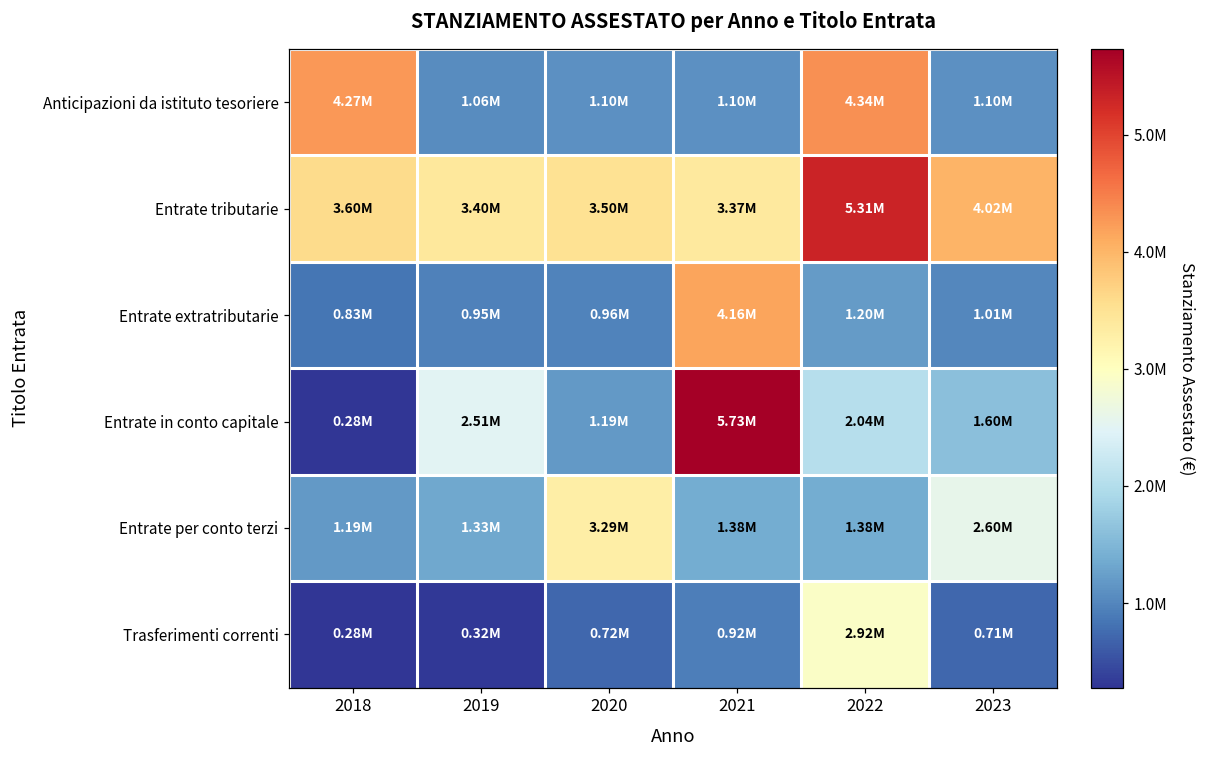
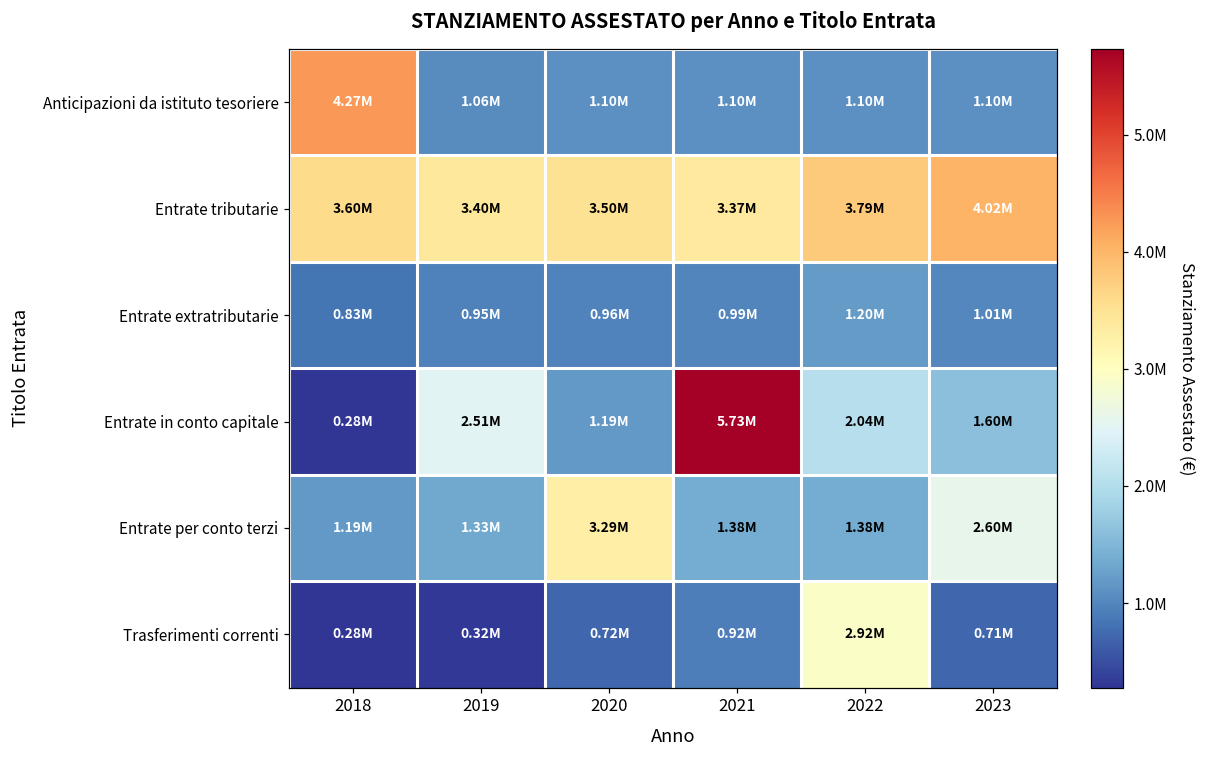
  {
    "Anticipazioni da istituto tesoriere": {
      "2018": "4.27M",
      "2019": "1.06M",
      "2020": "1.10M",
      "2021": "1.10M",
-     "2022": "4.34M",
+     "2022": "1.10M",
      "2023": "1.10M"
    },
    "Entrate tributarie": {
      "2018": "3.60M",
      "2019": "3.40M",
      "2020": "3.50M",
      "2021": "3.37M",
-     "2022": "5.31M",
+     "2022": "3.79M",
      "2023": "4.02M"
    },
    "Entrate extratributarie": {
      "2018": "0.83M",
      "2019": "0.95M",
      "2020": "0.96M",
-     "2021": "4.16M",
+     "2021": "0.99M",
      "2022": "1.20M",
      "2023": "1.01M"
    },
    "Entrate in conto capitale": {
      "2018": "0.28M",
      "2019": "2.51M",
      "2020": "1.19M",
      "2021": "5.73M",
      "2022": "2.04M",
      "2023": "1.60M"
    },
    "Entrate per conto terzi": {
      "2018": "1.19M",
      "2019": "1.33M",
      "2020": "3.29M",
      "2021": "1.38M",
      "2022": "1.38M",
      "2023": "2.60M"
    },
    "Trasferimenti correnti": {
      "2018": "0.28M",
      "2019": "0.32M",
      "2020": "0.72M",
      "2021": "0.92M",
      "2022": "2.92M",
      "2023": "0.71M"
    }
  }
